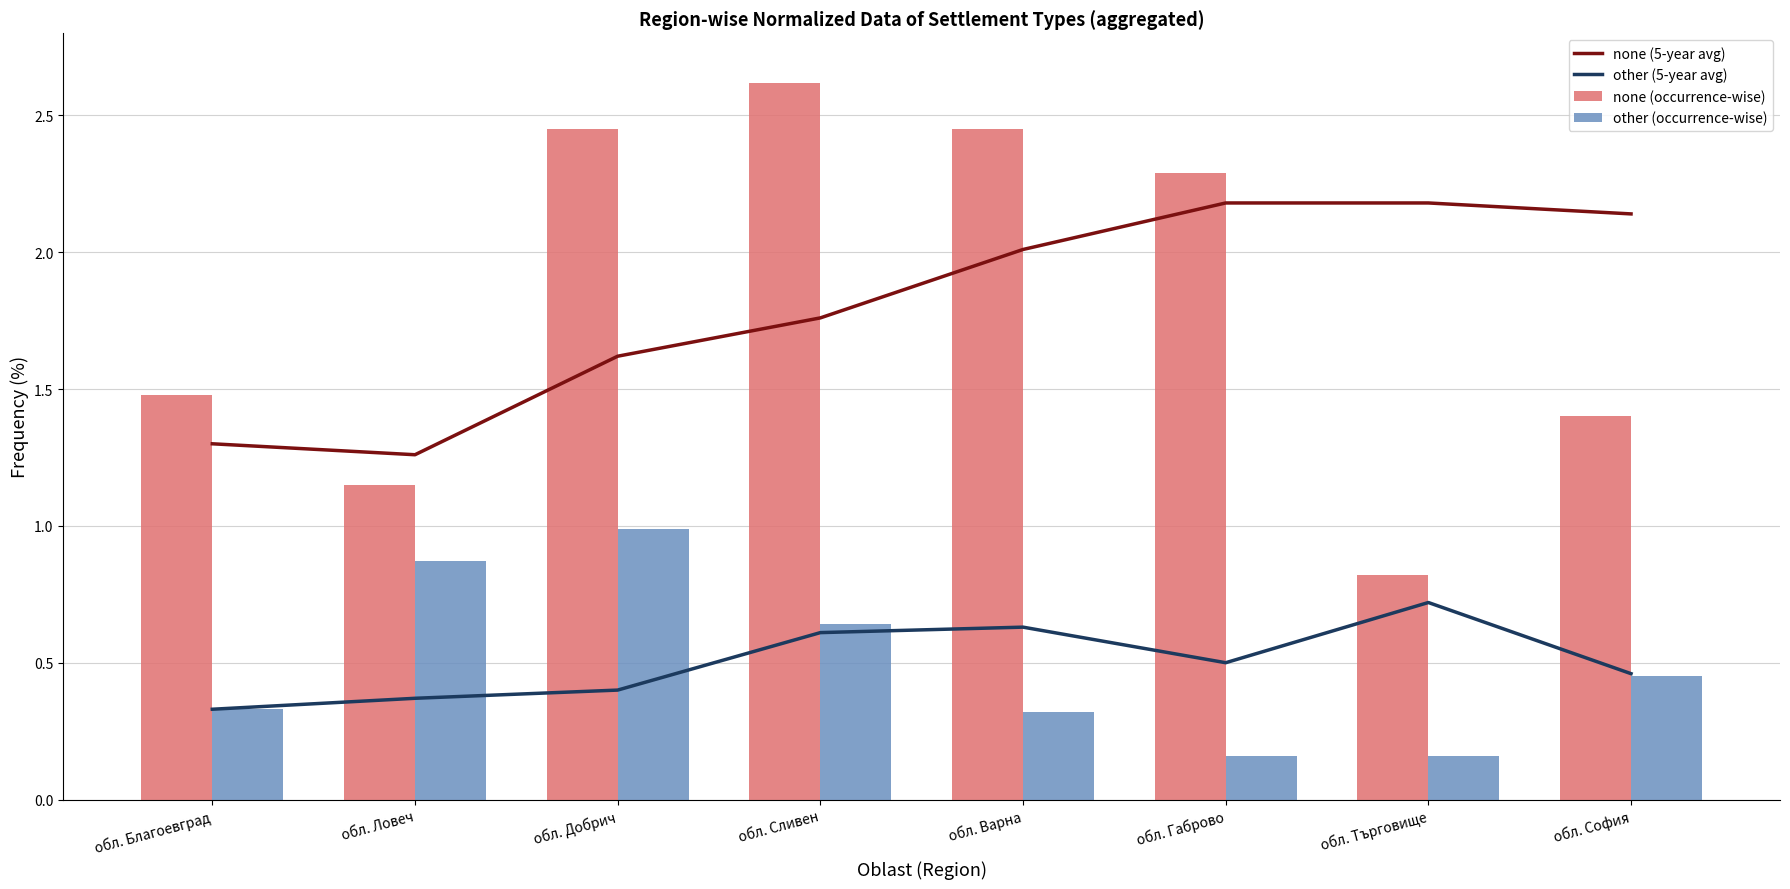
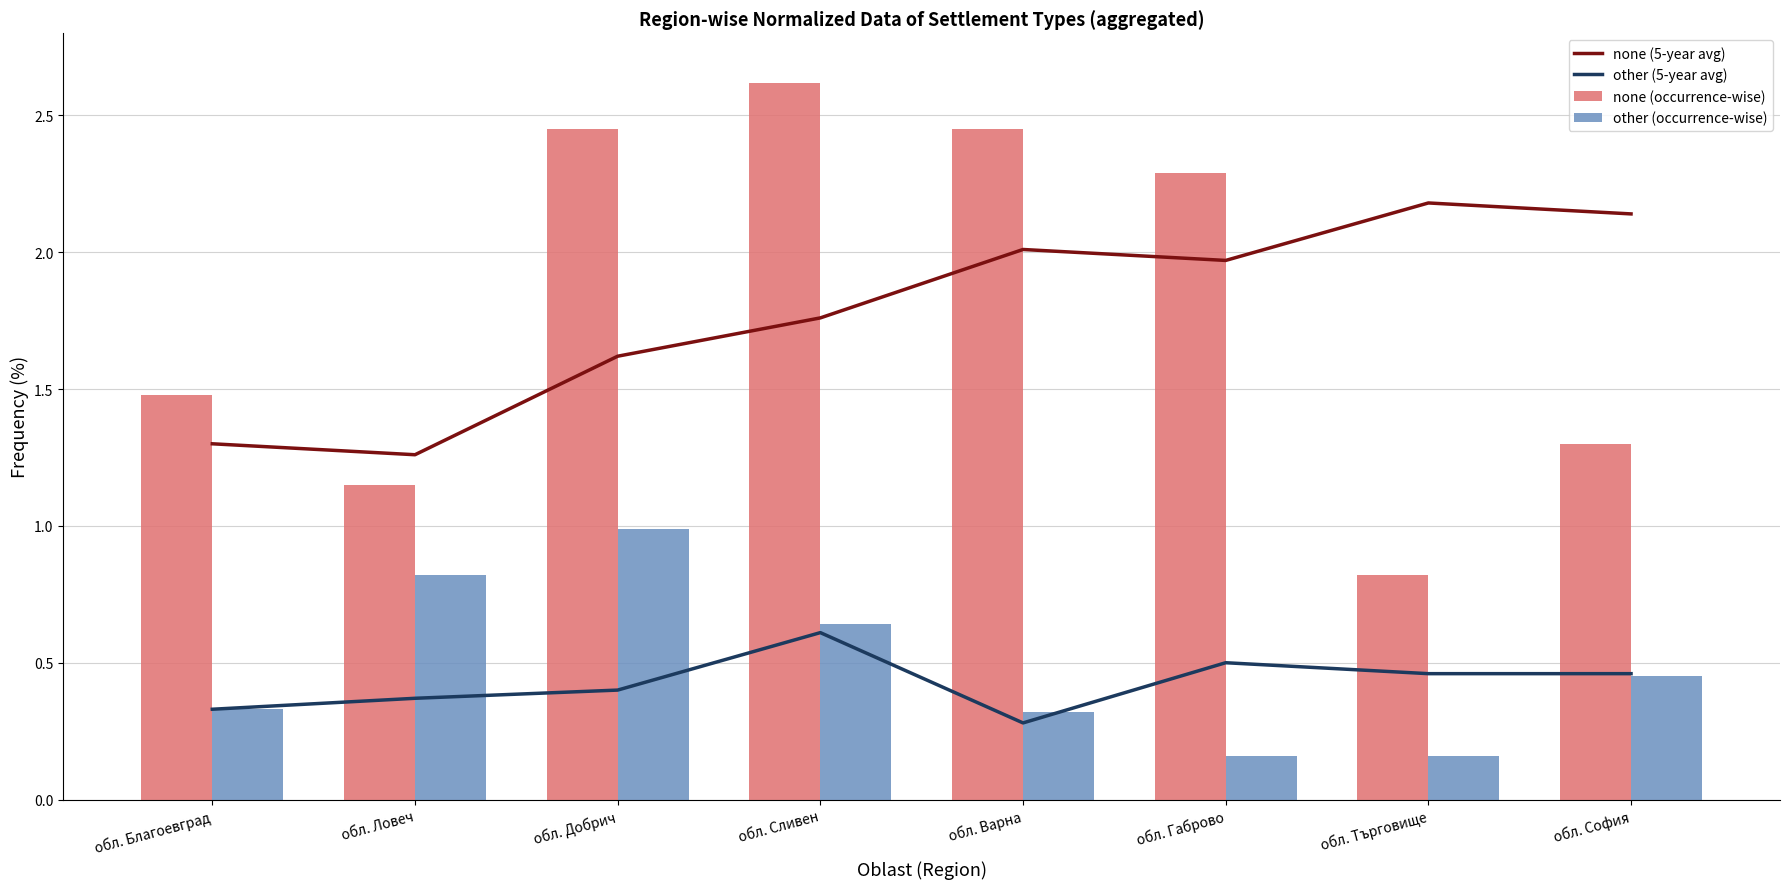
  {
    "none (occurrence-wise)": {
      "обл. Благоевград": 1.48,
      "обл. Ловеч": 1.15,
      "обл. Добрич": 2.45,
      "обл. Сливен": 2.62,
      "обл. Варна": 2.45,
      "обл. Габрово": 2.29,
      "обл. Търговище": 0.82,
-     "обл. София": 1.4
+     "обл. София": 1.3
    },
    "none (5-year avg)": {
      "обл. Благоевград": 1.30,
      "обл. Ловеч": 1.26,
      "обл. Добрич": 1.62,
      "обл. Сливен": 1.76,
      "обл. Варна": 2.01,
-     "обл. Габрово": 2.18,
+     "обл. Габрово": 1.97,
      "обл. Търговище": 2.18,
      "обл. София": 2.14
    },
    "other (5-year avg)": {
      "обл. Благоевград": 0.33,
      "обл. Ловеч": 0.37,
      "обл. Добрич": 0.40,
      "обл. Сливен": 0.61,
-     "обл. Варна": 0.63,
+     "обл. Варна": 0.28,
      "обл. Габрово": 0.50,
-     "обл. Търговище": 0.72,
+     "обл. Търговище": 0.46,
      "обл. София": 0.46
    },
    "other (occurrence-wise)": {
      "обл. Благоевград": 0.33,
-     "обл. Ловеч": 0.87,
+     "обл. Ловеч": 0.82,
      "обл. Добрич": 0.99,
      "обл. Сливен": 0.64,
      "обл. Варна": 0.32,
      "обл. Габрово": 0.16,
      "обл. Търговище": 0.16,
      "обл. София": 0.45
    }
  }
